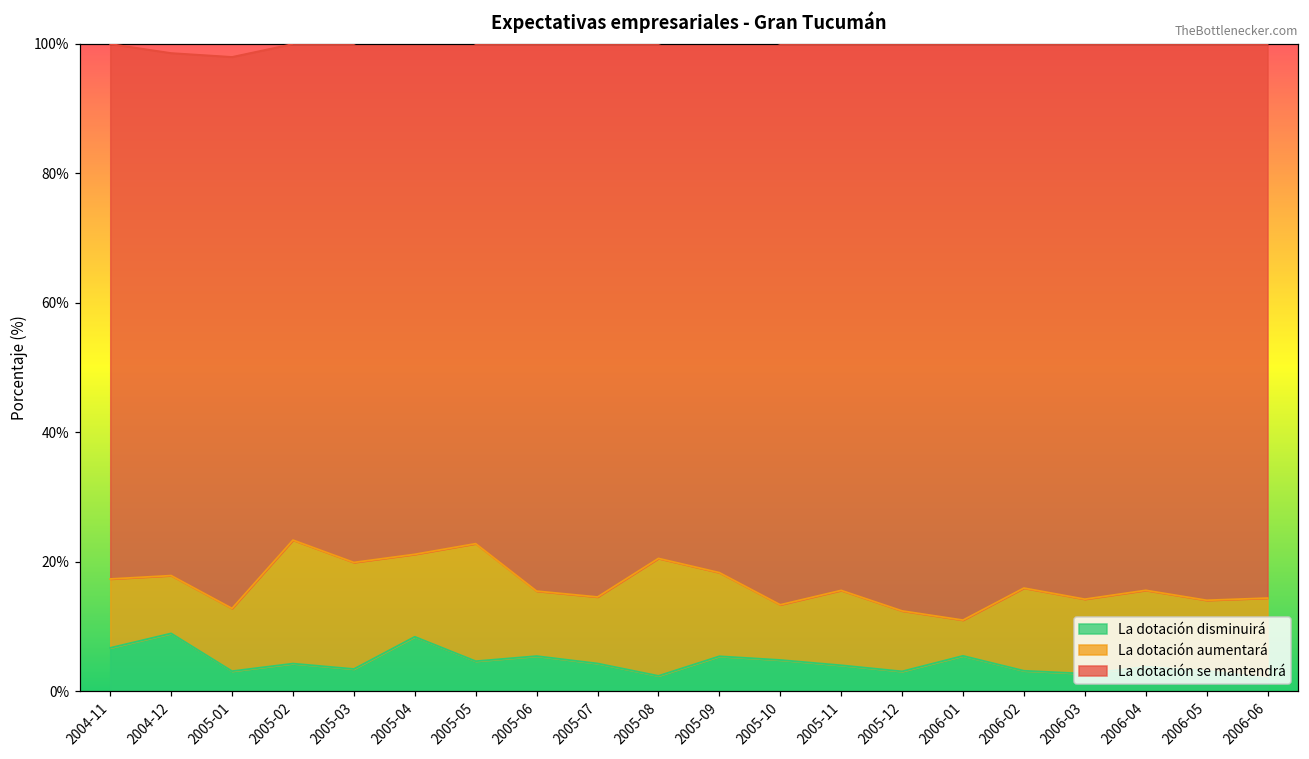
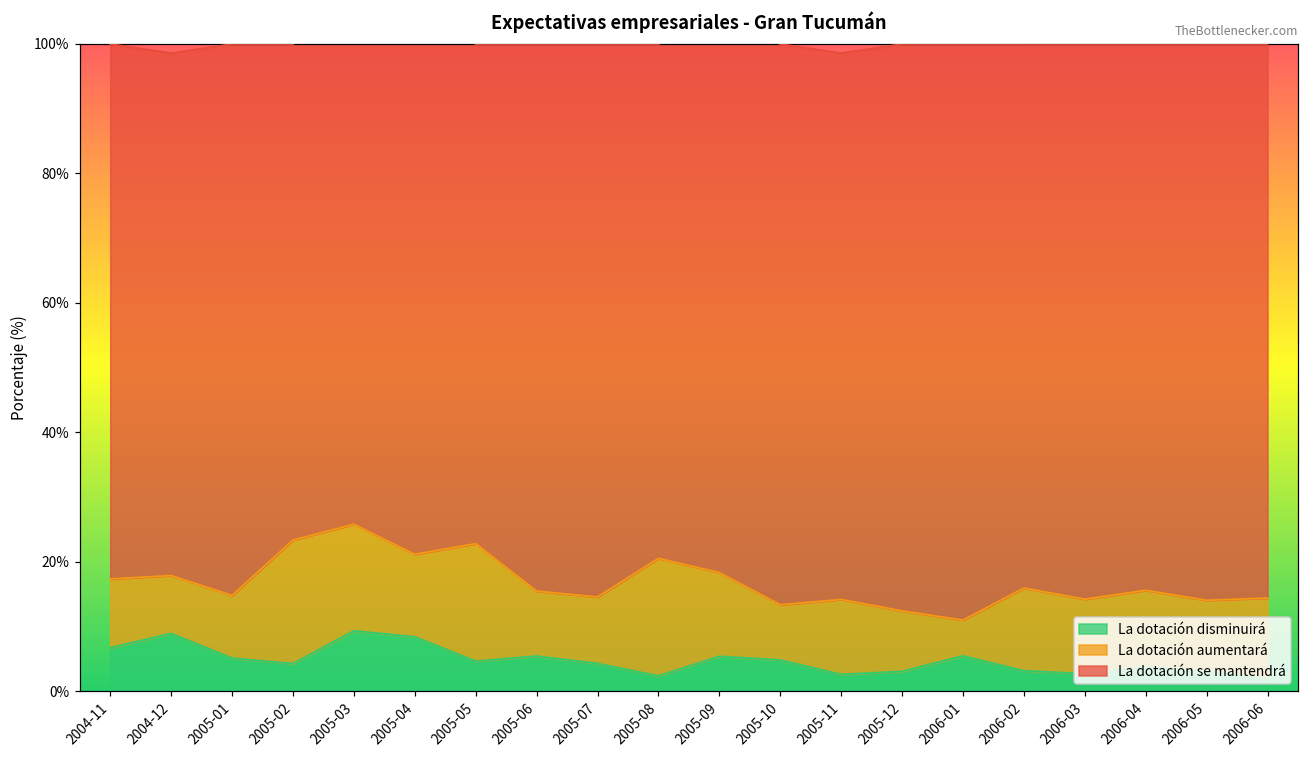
  {
    "La dotación disminuirá": {
      "2004-11": "7%",
      "2004-12": "9%",
-     "2005-01": "3%",
+     "2005-01": "5%",
      "2005-02": "4%",
-     "2005-03": "3%",
+     "2005-03": "9%",
      "2005-04": "8%",
      "2005-05": "5%",
      "2005-06": "5%",
      "2005-07": "4%",
      "2005-08": "2%",
      "2005-09": "5%",
      "2005-10": "5%",
-     "2005-11": "4%",
+     "2005-11": "3%",
      "2005-12": "3%",
      "2006-01": "5%",
      "2006-02": "3%"
    },
    "La dotación aumentará": {
      "2004-11": "11%",
      "2004-12": "9%",
      "2005-01": "10%",
      "2005-02": "19%",
      "2005-03": "16%",
      "2005-04": "13%",
      "2005-05": "18%",
      "2005-06": "10%",
      "2005-07": "10%",
      "2005-08": "18%",
      "2005-09": "13%",
      "2005-10": "9%",
      "2005-11": "12%",
      "2005-12": "9%",
      "2006-01": "6%",
      "2006-02": "13%",
      "2006-03": "12%",
      "2006-04": "12%",
      "2006-05": "11%",
      "2006-06": "12%"
    },
    "La dotación se mantendrá": {
      "2004-11": "83%",
      "2004-12": "81%",
      "2005-01": "85%",
      "2005-02": "77%",
      "2005-05": "77%",
      "2005-06": "85%",
      "2005-07": "85%",
      "2005-08": "79%",
      "2005-10": "87%",
      "2005-11": "84%",
      "2005-12": "88%",
      "2006-01": "89%",
      "2006-02": "84%",
      "2006-03": "86%",
      "2006-04": "84%",
      "2006-05": "86%",
      "2006-06": "86%"
    }
  }
